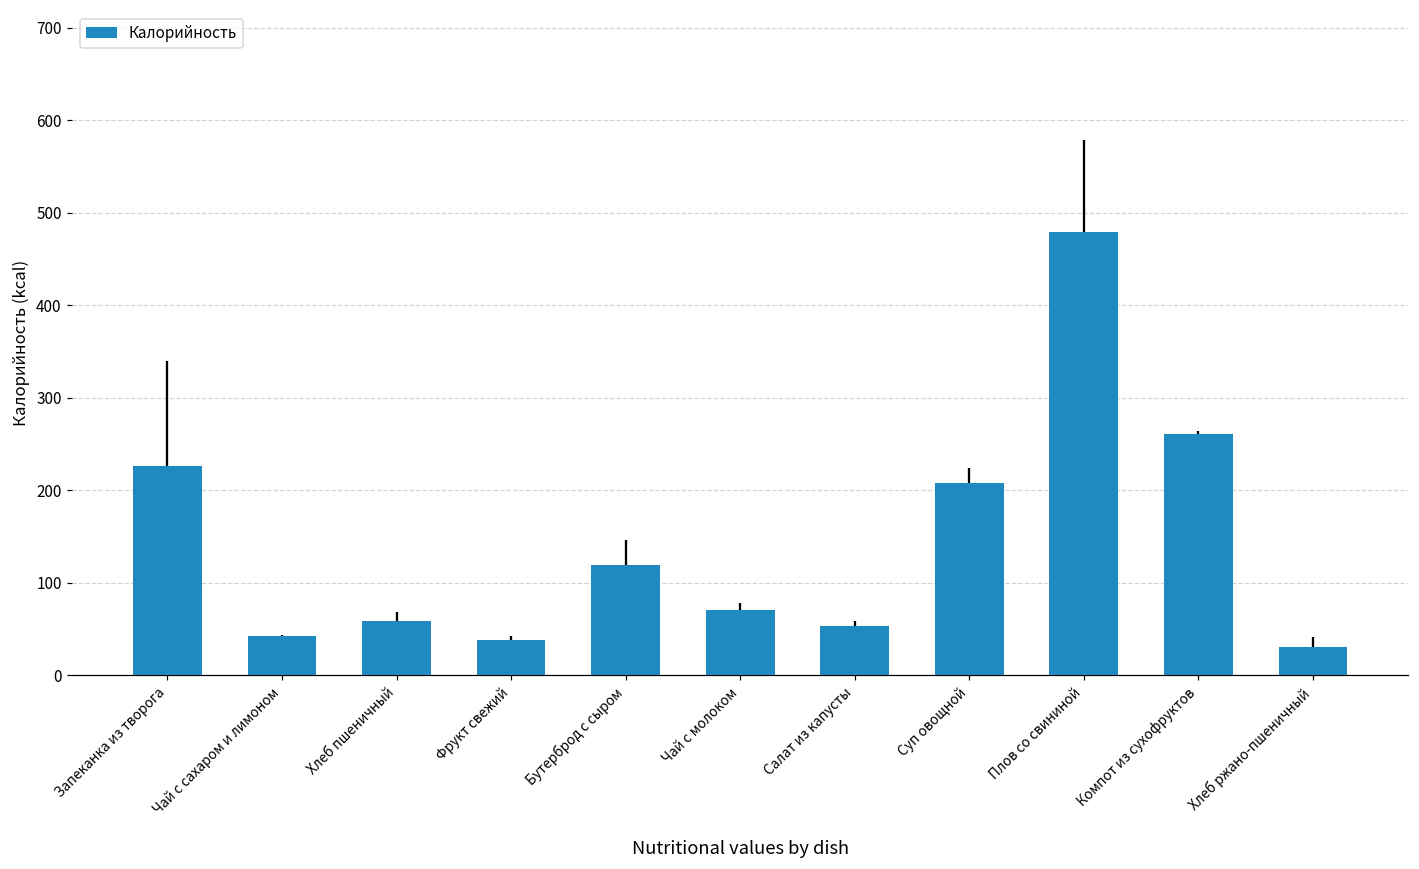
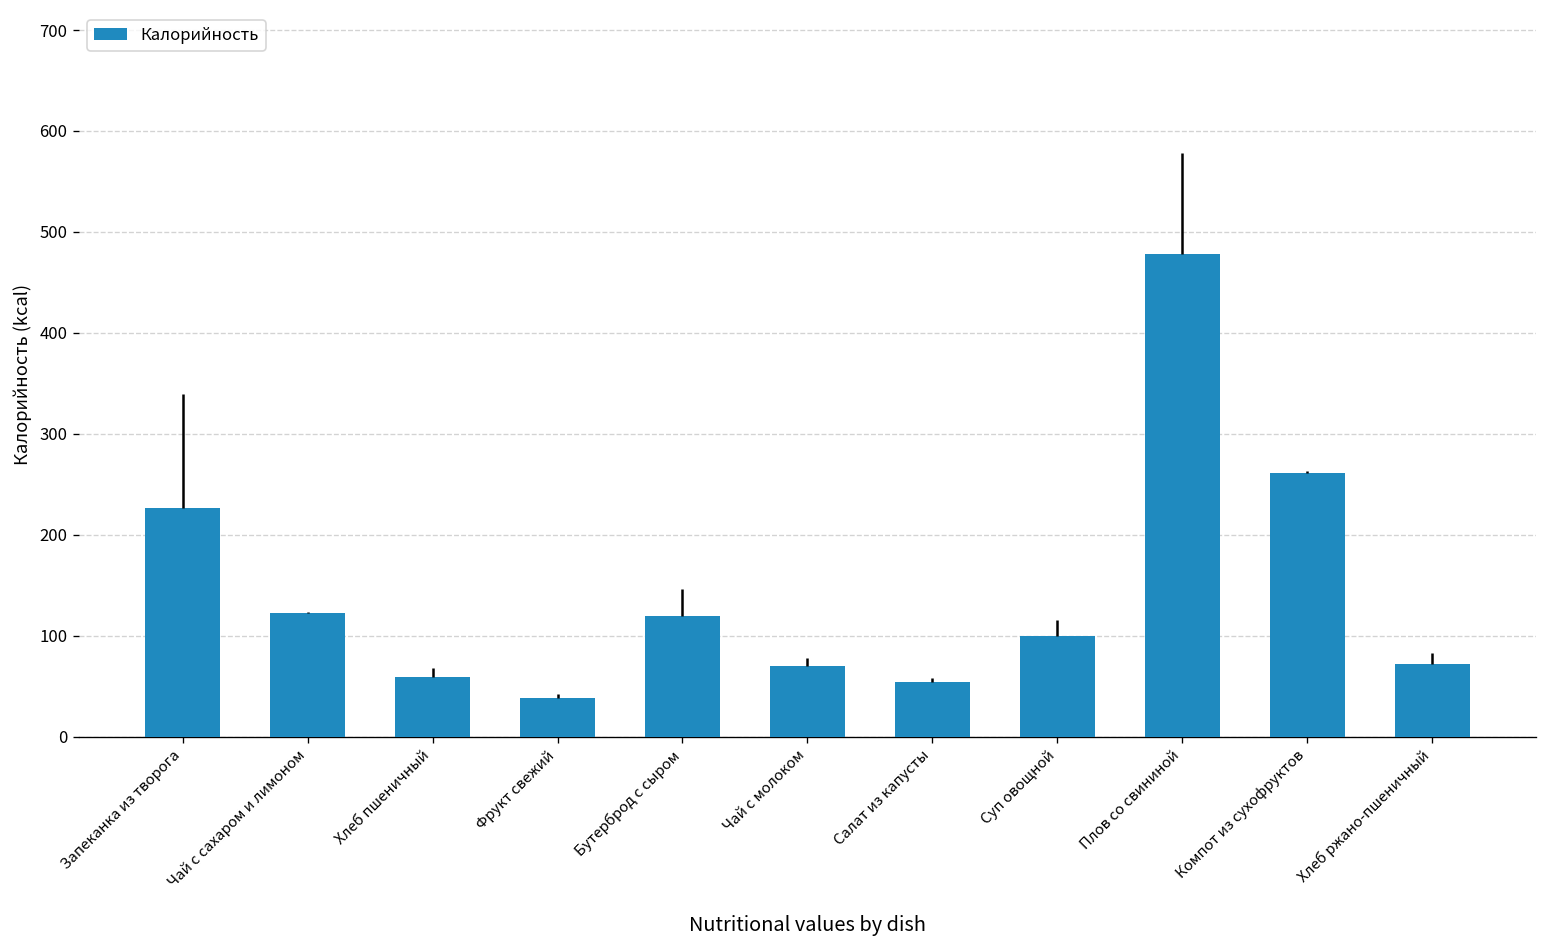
  {
    "Запеканка из творога": 230,
-   "Чай с сахаром и лимоном": 40,
+   "Чай с сахаром и лимоном": 120,
    "Хлеб пшеничный": 60,
    "Фрукт свежий": 40,
    "Бутерброд с сыром": 120,
    "Чай с молоком": 70,
    "Салат из капусты": 50,
-   "Суп овощной": 210,
+   "Суп овощной": 100,
    "Плов со свининой": 480,
    "Компот из сухофруктов": 260,
-   "Хлеб ржано-пшеничный": 30
+   "Хлеб ржано-пшеничный": 70
  }
